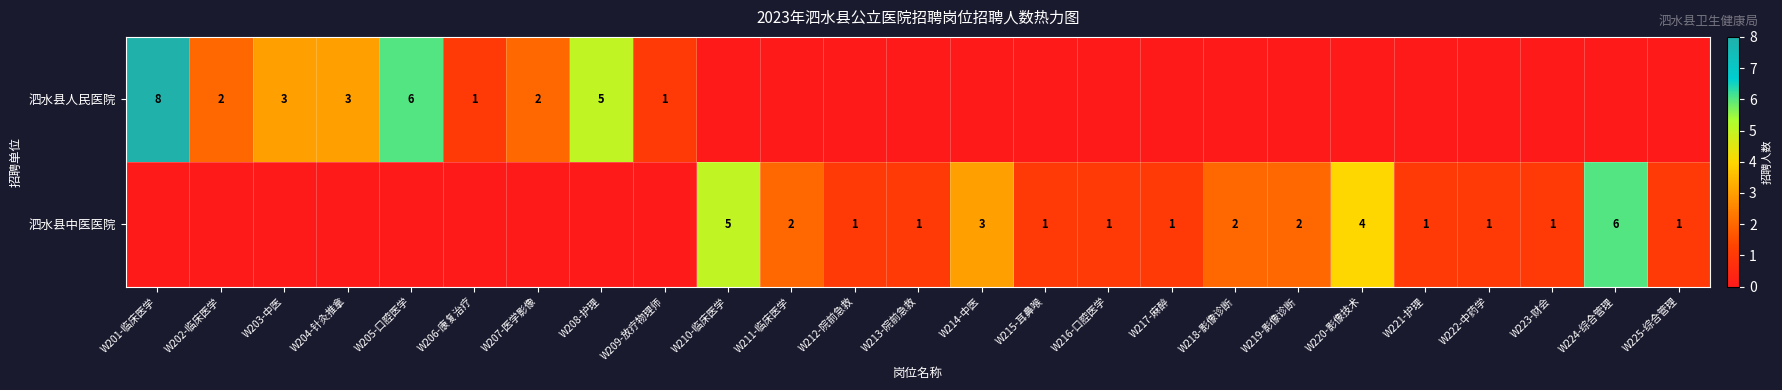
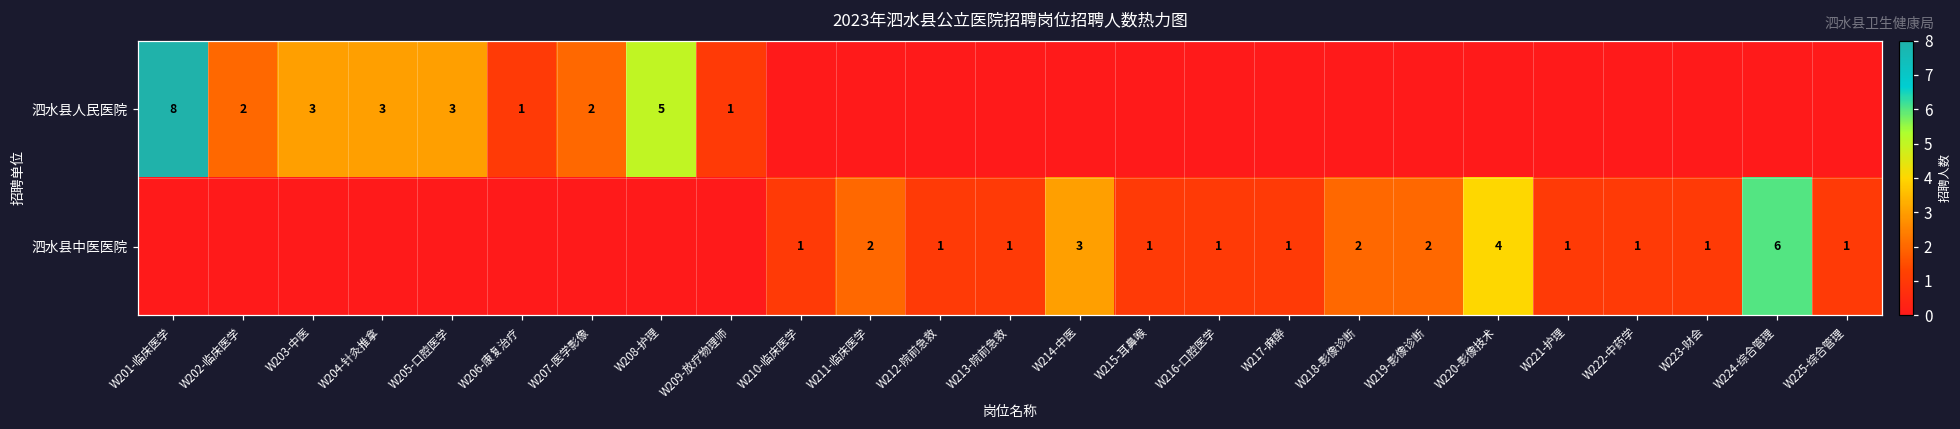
  {
    "泗水县人民医院": {
      "W201-临床医学": 8,
      "W202-临床医学": 2,
      "W203-中医": 3,
      "W204-针灸推拿": 3,
-     "W205-口腔医学": 6,
+     "W205-口腔医学": 3,
      "W206-康复治疗": 1,
      "W207-医学影像": 2,
      "W208-护理": 5,
      "W209-放疗物理师": 1
    },
    "泗水县中医医院": {
-     "W210-临床医学": 5,
+     "W210-临床医学": 1,
      "W211-临床医学": 2,
      "W212-院前急救": 1,
      "W213-院前急救": 1,
      "W214-中医": 3,
      "W215-耳鼻喉": 1,
      "W216-口腔医学": 1,
      "W217-麻醉": 1,
      "W218-影像诊断": 2,
      "W219-影像诊断": 2,
      "W220-影像技术": 4,
      "W221-护理": 1,
      "W222-中药学": 1,
      "W223-财会": 1,
      "W224-综合管理": 6,
      "W225-综合管理": 1
    }
  }
